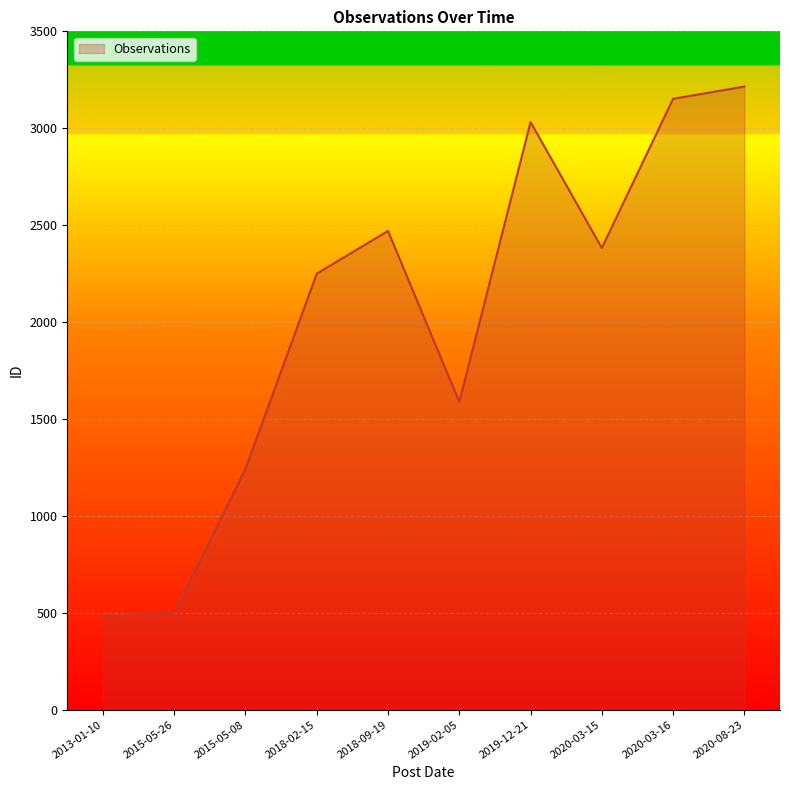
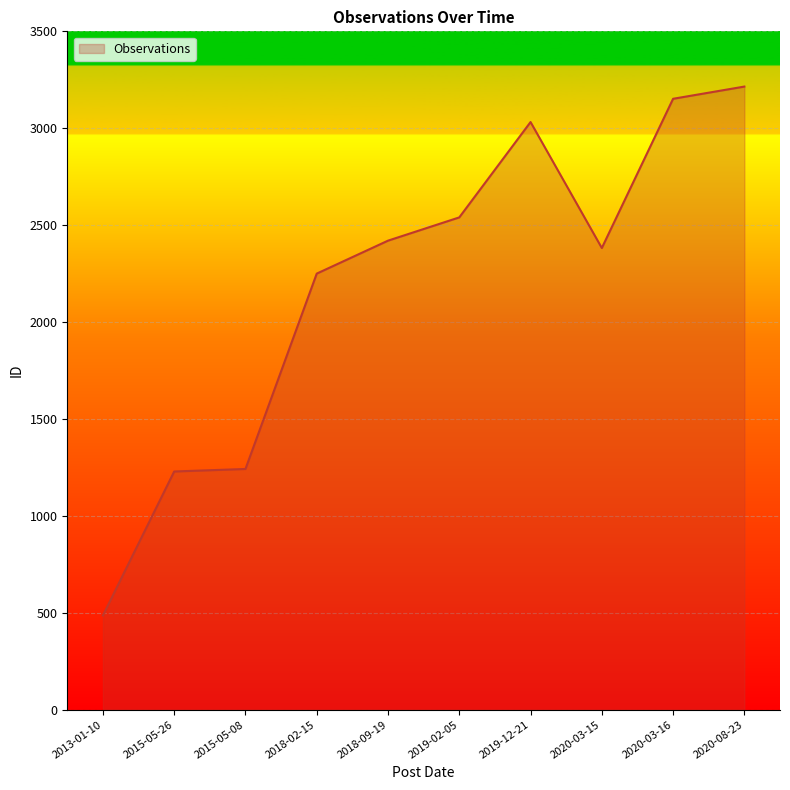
  {
    "2013-01-10": 490,
-   "2015-05-26": 500,
+   "2015-05-26": 1230,
    "2015-05-08": 1240,
    "2018-02-15": 2250,
-   "2018-09-19": 2470,
-   "2019-02-05": 1590,
+   "2018-09-19": 2420,
+   "2019-02-05": 2540,
    "2019-12-21": 3030,
    "2020-03-15": 2380,
    "2020-03-16": 3150,
    "2020-08-23": 3220
  }
